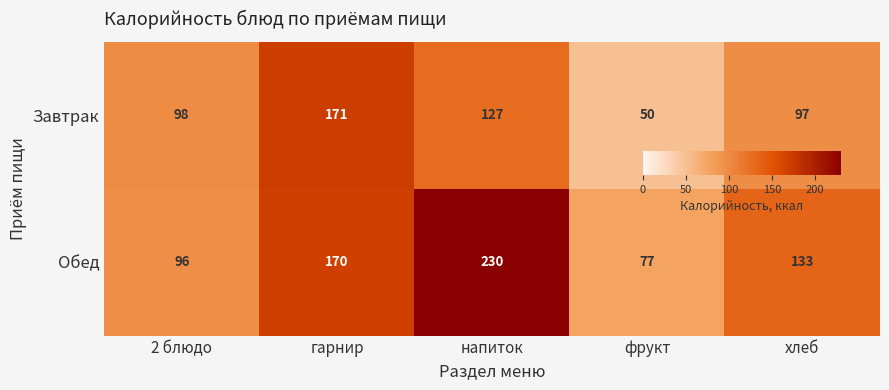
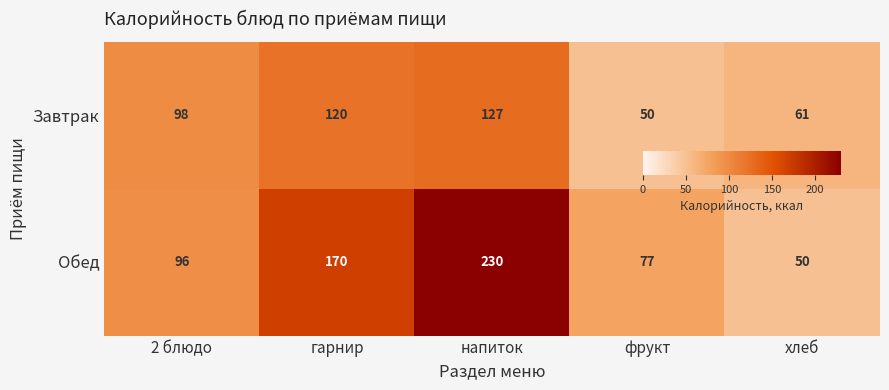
  {
    "Завтрак": {
      "2 блюдо": 98,
-     "гарнир": 171,
+     "гарнир": 120,
      "напиток": 127,
      "фрукт": 50,
-     "хлеб": 97
+     "хлеб": 61
    },
    "Обед": {
      "2 блюдо": 96,
      "гарнир": 170,
      "напиток": 230,
      "фрукт": 77,
-     "хлеб": 133
+     "хлеб": 50
    }
  }
